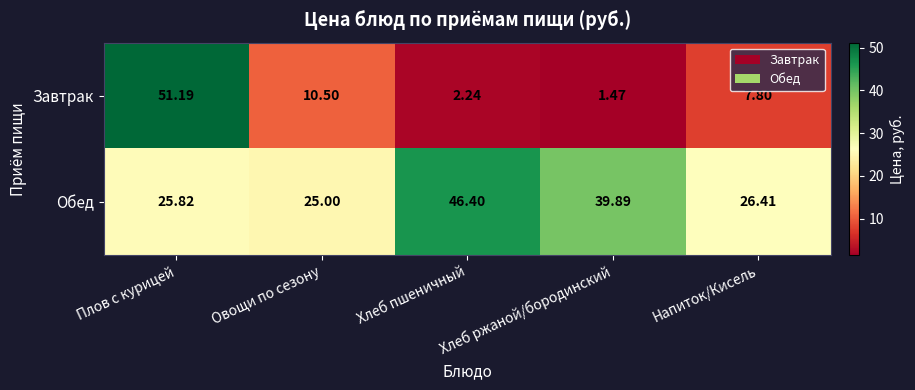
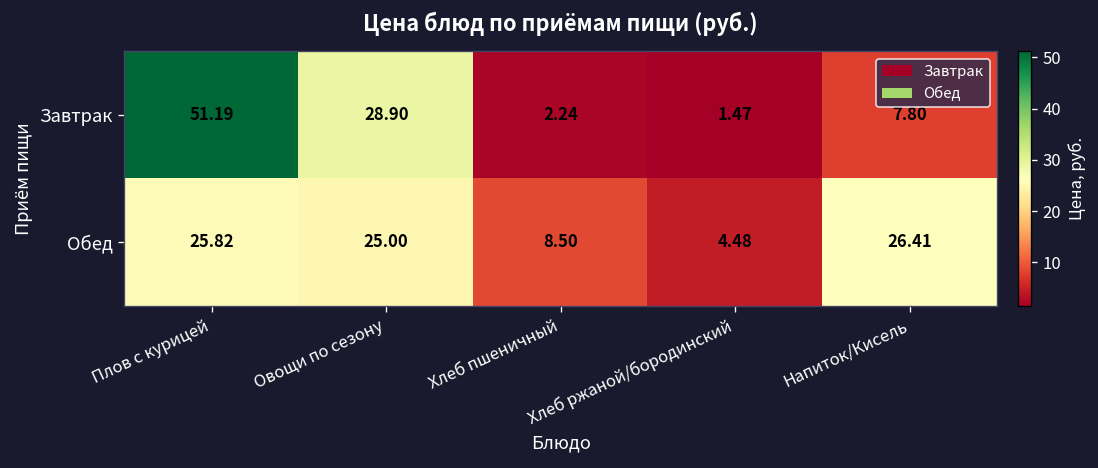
  {
    "Завтрак": {
      "Плов с курицей": 51.19,
-     "Овощи по сезону": 10.50,
+     "Овощи по сезону": 28.90,
      "Хлеб пшеничный": 2.24,
      "Хлеб ржаной/бородинский": 1.47
    },
    "Обед": {
      "Плов с курицей": 25.82,
      "Овощи по сезону": 25.00,
-     "Хлеб пшеничный": 46.40,
-     "Хлеб ржаной/бородинский": 39.89,
+     "Хлеб пшеничный": 8.50,
+     "Хлеб ржаной/бородинский": 4.48,
      "Напиток/Кисель": 26.41
    }
  }
